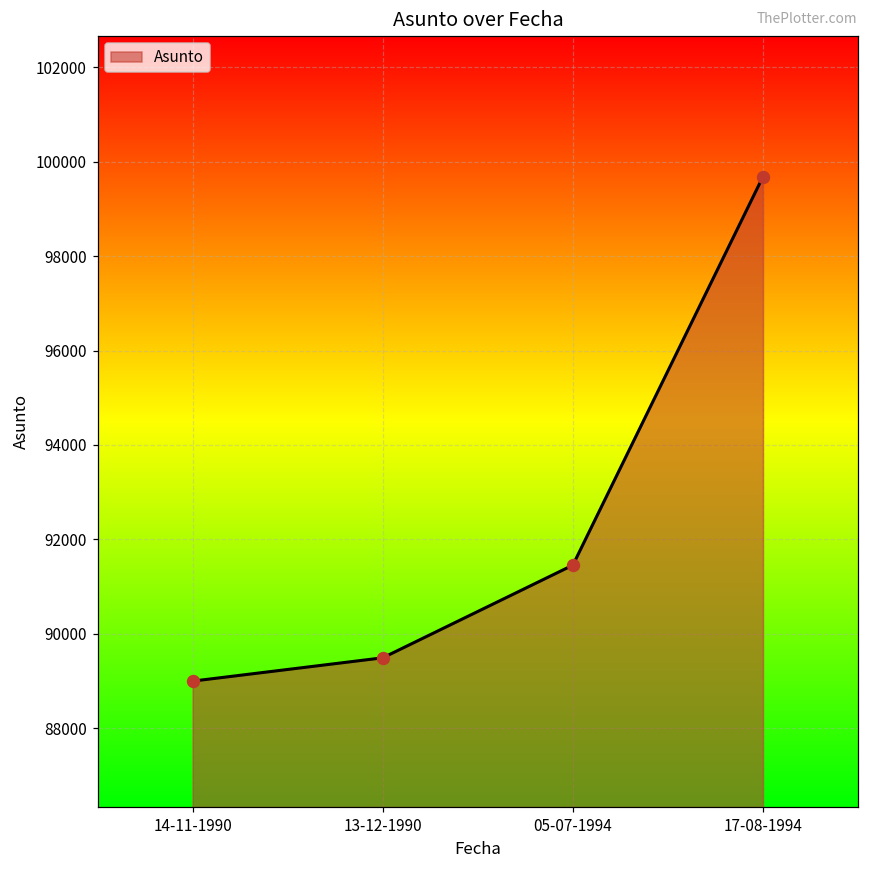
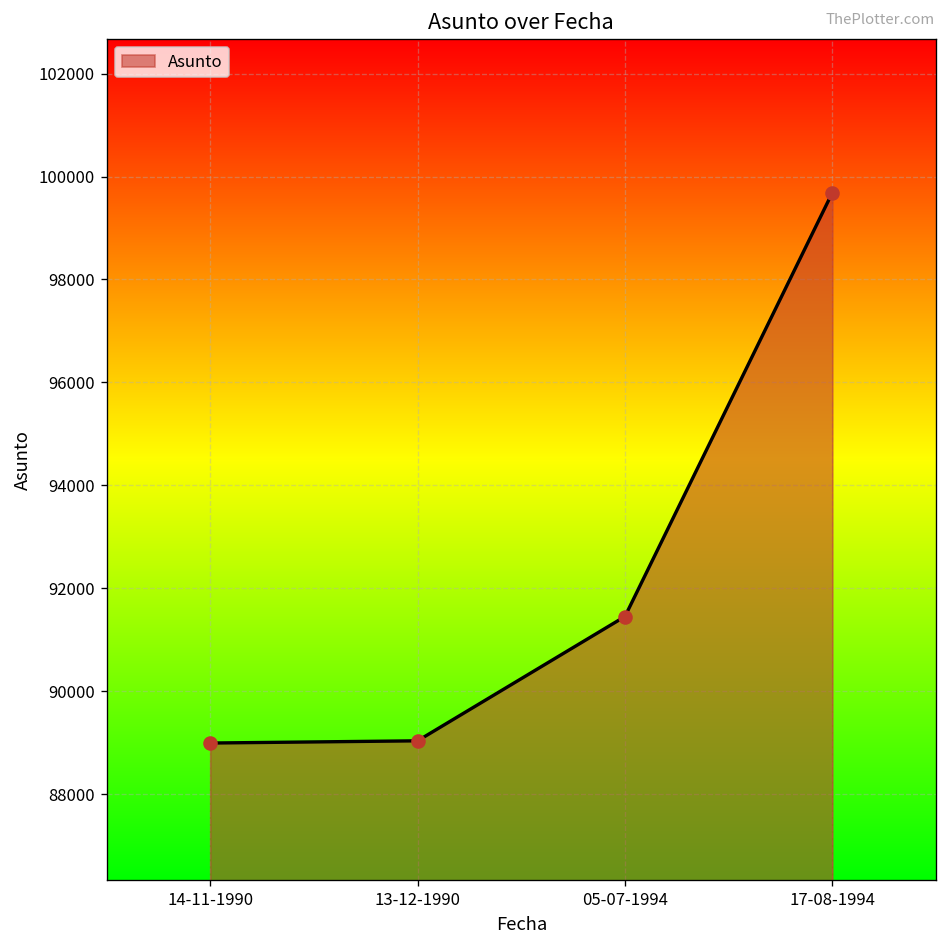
  {
    "14-11-1990": 89000,
-   "13-12-1990": 89500,
+   "13-12-1990": 89000,
    "05-07-1994": 91500,
    "17-08-1994": 99700
  }
